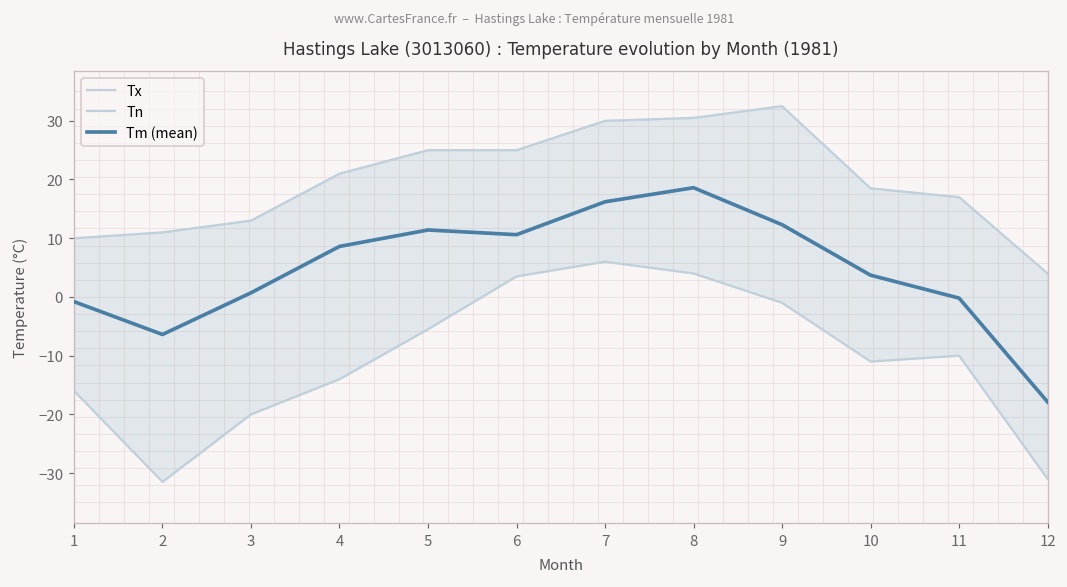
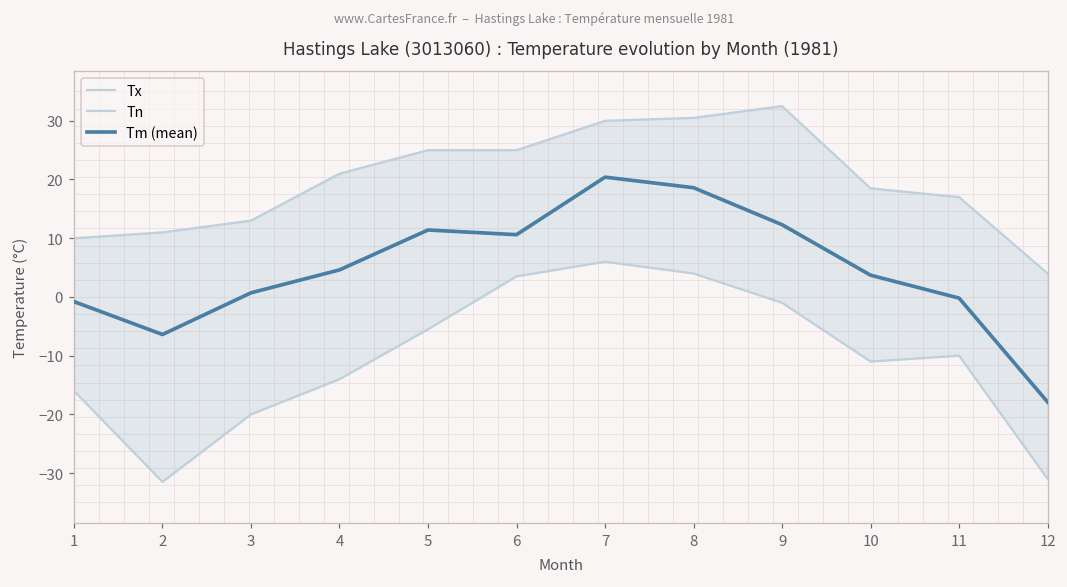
  {
    "Tm (mean)": {
      "1": -1,
      "2": -6,
      "3": 1,
-     "4": 9,
+     "4": 5,
      "5": 11,
      "6": 11,
-     "7": 16,
+     "7": 20,
      "8": 19,
      "9": 12,
      "10": 4,
      "11": 0,
      "12": -18
    }
  }
